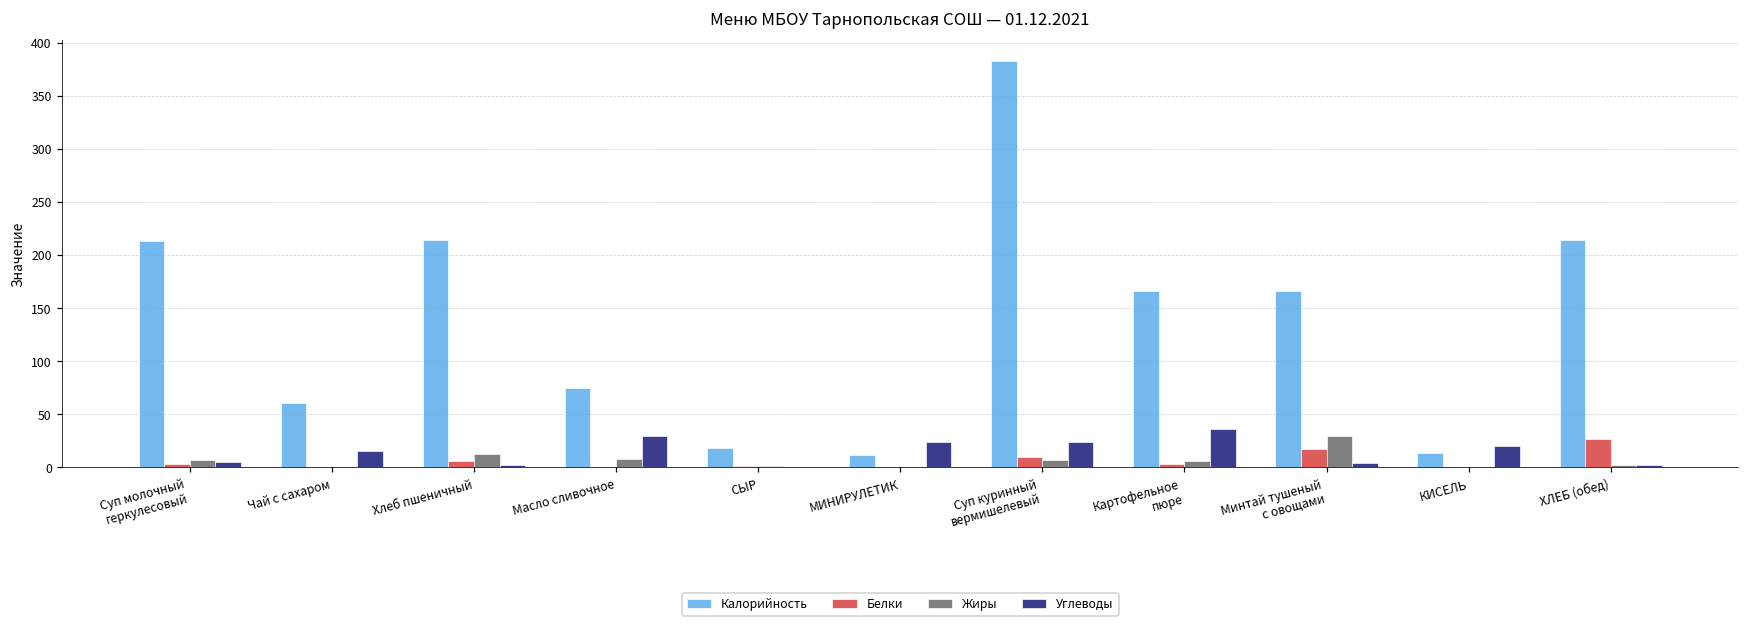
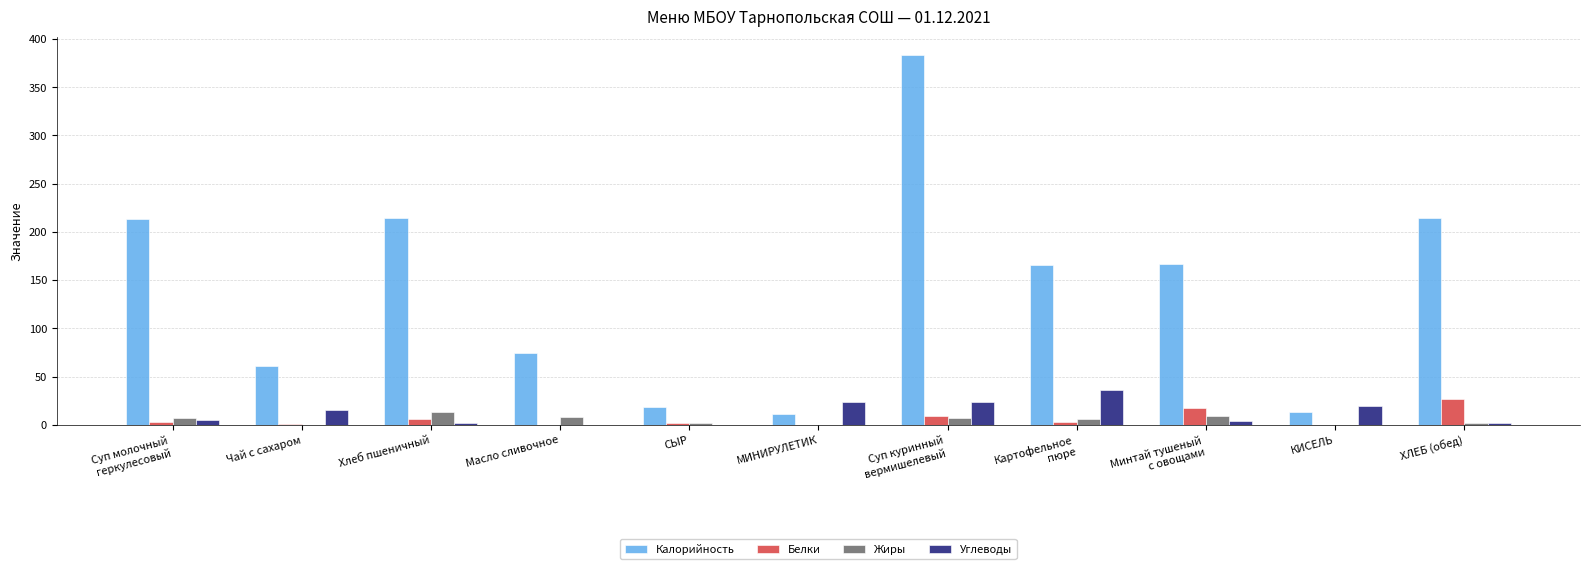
  {
    "Калорийность": {
      "Суп молочный геркулесовый": 210,
      "Чай с сахаром": 60,
      "Хлеб пшеничный": 210,
      "Масло сливочное": 70,
      "СЫР": 20,
      "МИНИРУЛЕТИК": 10,
      "Суп куринный вермишелевый": 380,
      "Картофельное пюре": 170,
      "Минтай тушеный с овощами": 170,
      "КИСЕЛЬ": 10,
      "ХЛЕБ (обед)": 210
    },
    "Белки": {
      "Суп молочный геркулесовый": 0,
      "Хлеб пшеничный": 10,
      "МИНИРУЛЕТИК": 0,
      "Суп куринный вермишелевый": 10,
      "Картофельное пюре": 0,
      "Минтай тушеный с овощами": 20,
      "КИСЕЛЬ": 0,
      "ХЛЕБ (обед)": 30
    },
    "Жиры": {
      "Суп молочный геркулесовый": 10,
      "Хлеб пшеничный": 10,
      "Масло сливочное": 10,
      "МИНИРУЛЕТИК": 0,
      "Суп куринный вермишелевый": 10,
      "Картофельное пюре": 10,
-     "Минтай тушеный с овощами": 30,
+     "Минтай тушеный с овощами": 10,
      "КИСЕЛЬ": 0
    },
    "Углеводы": {
      "Суп молочный геркулесовый": 10,
      "Чай с сахаром": 20,
-     "Масло сливочное": 30,
+     "Масло сливочное": 0,
      "СЫР": 0,
      "МИНИРУЛЕТИК": 20,
      "Суп куринный вермишелевый": 20,
      "Картофельное пюре": 40,
      "Минтай тушеный с овощами": 0,
      "КИСЕЛЬ": 20
    }
  }
